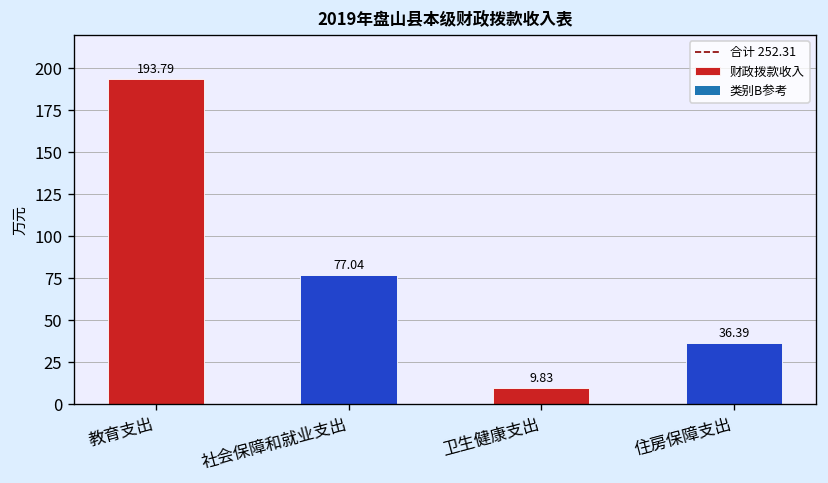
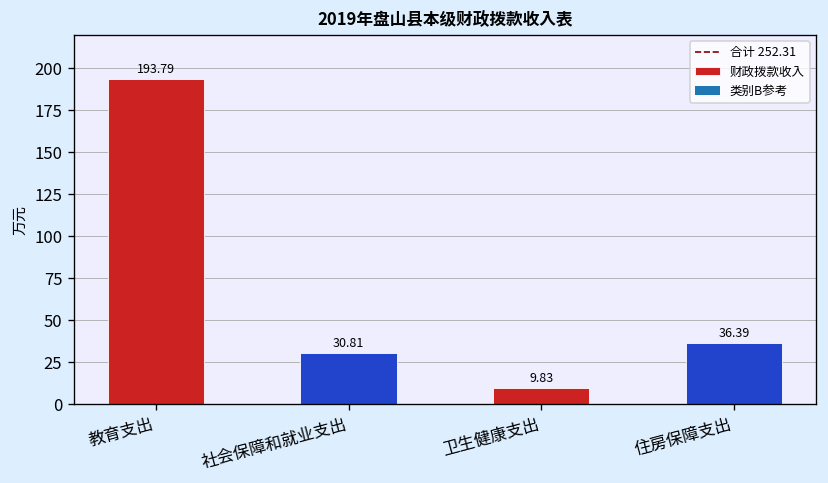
  {
    "教育支出": 193.79,
-   "社会保障和就业支出": 77.04,
+   "社会保障和就业支出": 30.81,
    "卫生健康支出": 9.83,
    "住房保障支出": 36.39
  }
